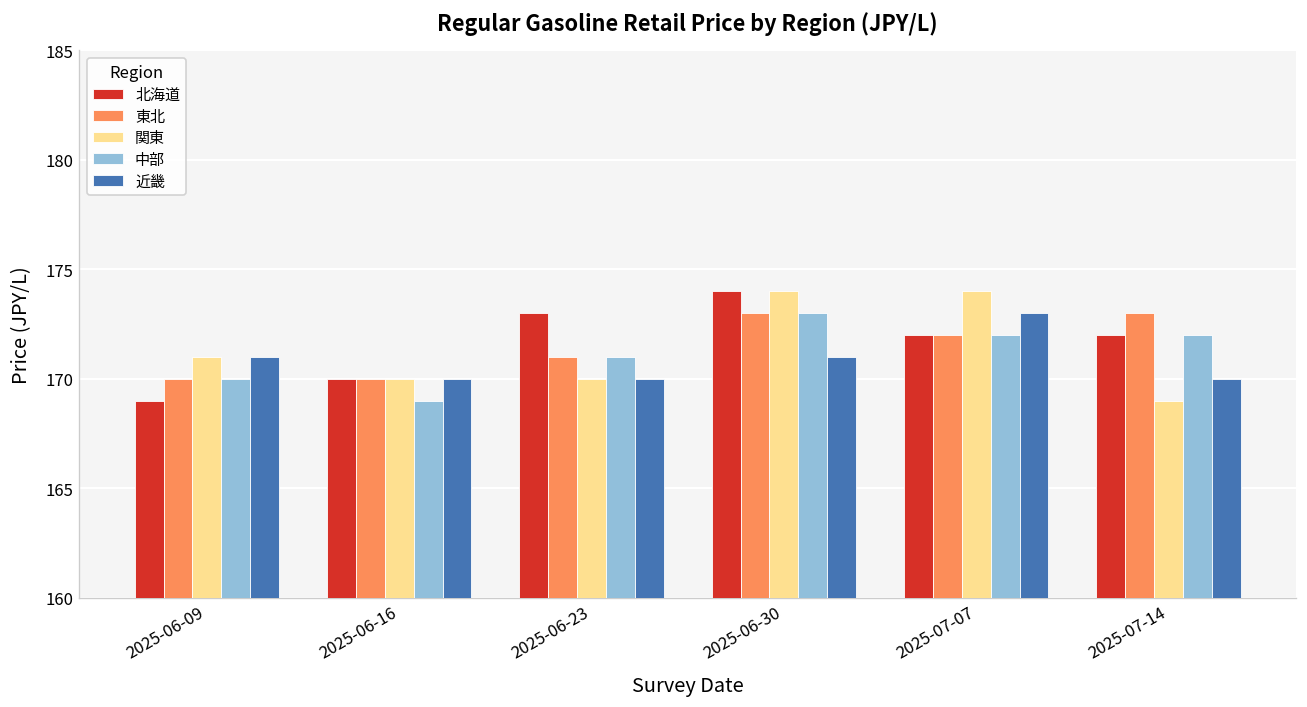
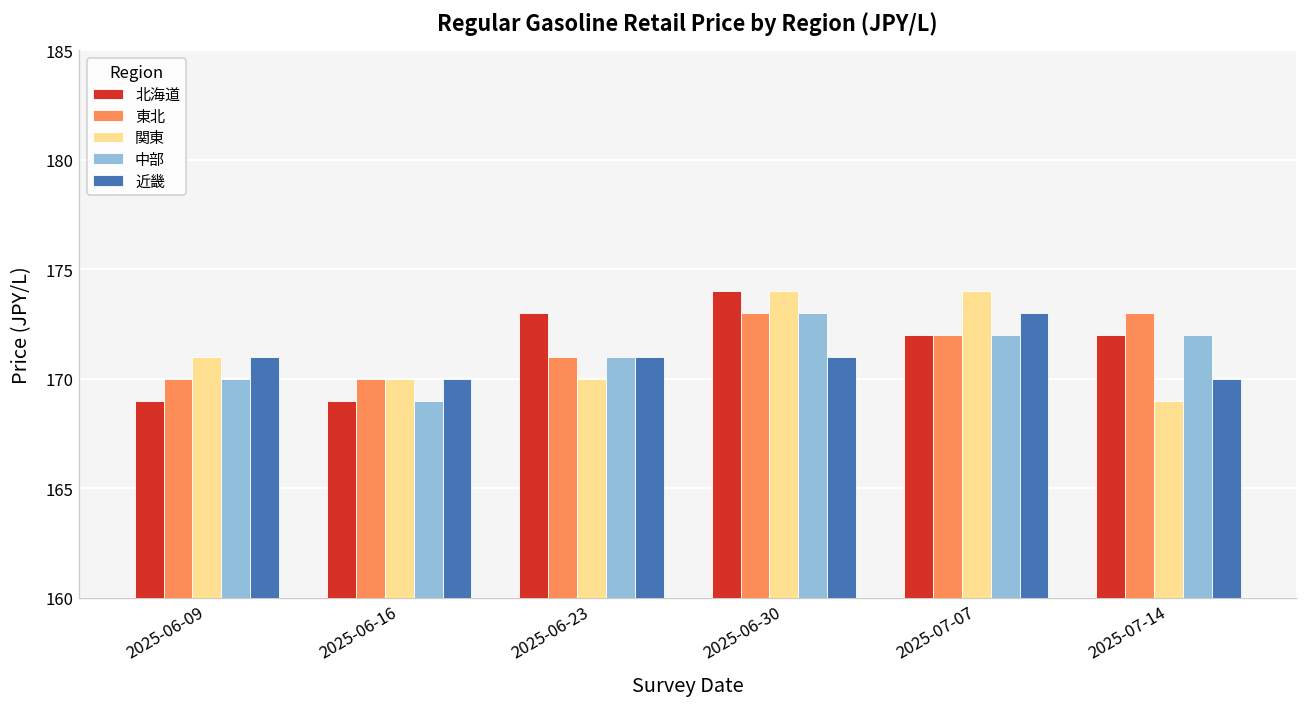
  {
    "北海道": {
      "2025-06-09": 169,
-     "2025-06-16": 170,
+     "2025-06-16": 169,
      "2025-06-23": 173,
      "2025-06-30": 174,
      "2025-07-07": 172,
      "2025-07-14": 172
    },
    "東北": {
      "2025-06-09": 170,
      "2025-06-16": 170,
      "2025-06-23": 171,
      "2025-06-30": 173,
      "2025-07-07": 172,
      "2025-07-14": 173
    },
    "関東": {
      "2025-06-09": 171,
      "2025-06-16": 170,
      "2025-06-23": 170,
      "2025-06-30": 174,
      "2025-07-07": 174,
      "2025-07-14": 169
    },
    "中部": {
      "2025-06-09": 170,
      "2025-06-16": 169,
      "2025-06-23": 171,
      "2025-06-30": 173,
      "2025-07-07": 172,
      "2025-07-14": 172
    },
    "近畿": {
      "2025-06-09": 171,
      "2025-06-16": 170,
-     "2025-06-23": 170,
+     "2025-06-23": 171,
      "2025-06-30": 171,
      "2025-07-07": 173,
      "2025-07-14": 170
    }
  }
